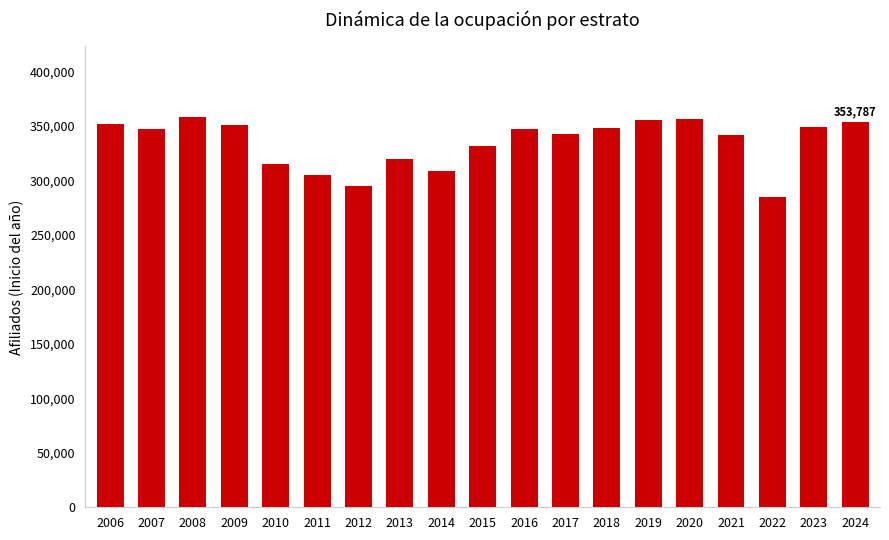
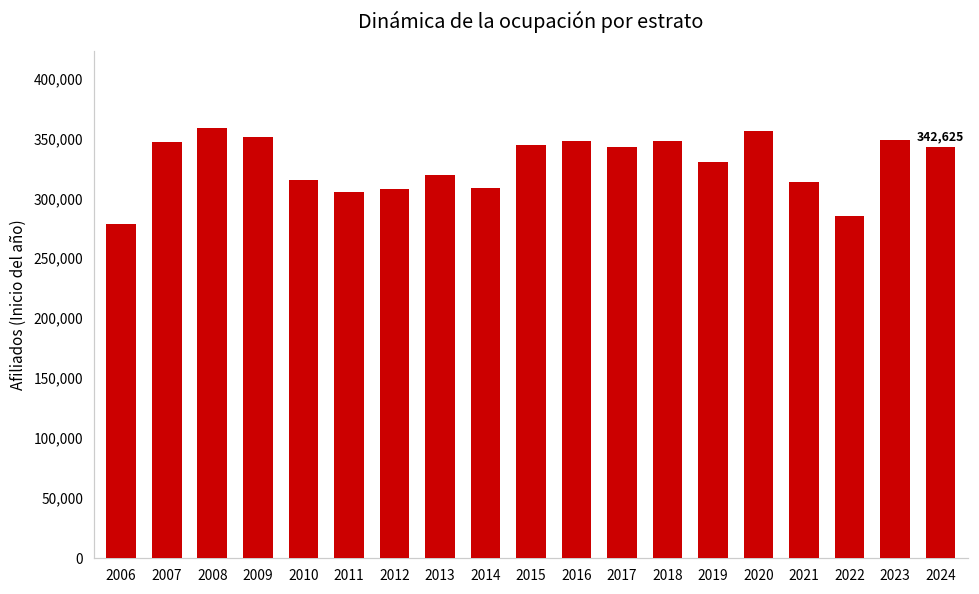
  {
-   "2006": "351,000",
-   "2012": "295,000",
-   "2015": "331,000",
-   "2019": "355,000",
-   "2021": "341,000",
-   "2024": "353,787"
+   "2006": "279,000",
+   "2012": "308,000",
+   "2015": "345,000",
+   "2019": "331,000",
+   "2021": "313,000",
+   "2024": "342,625"
  }
